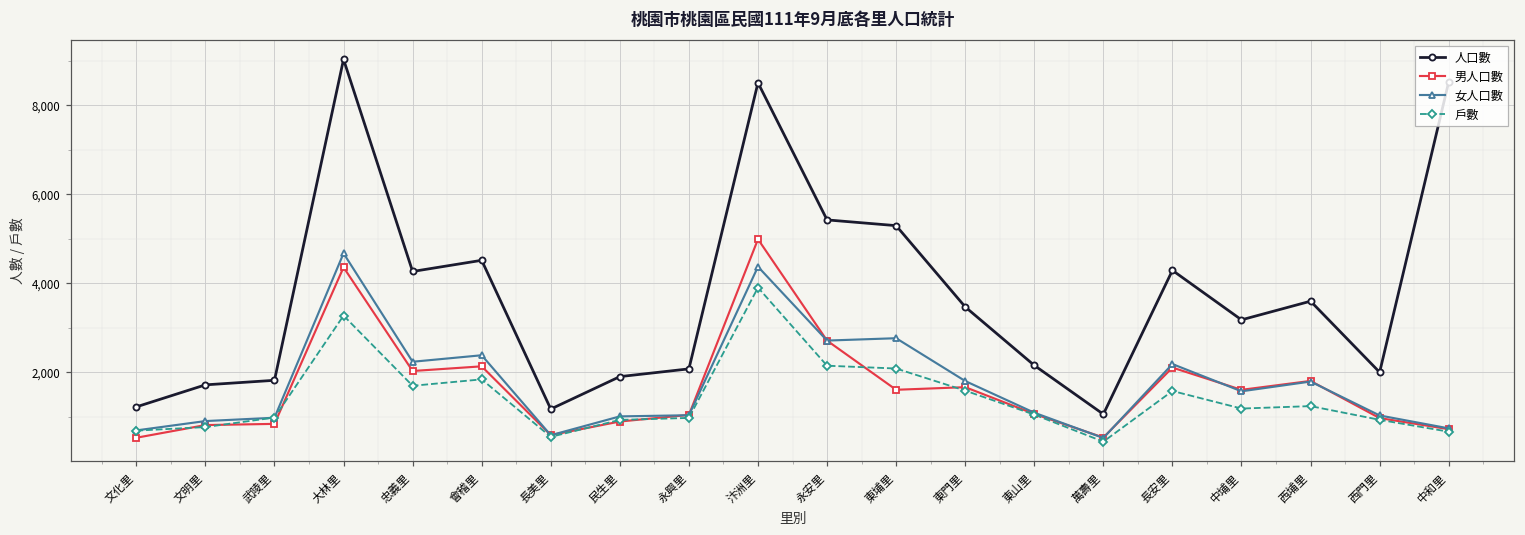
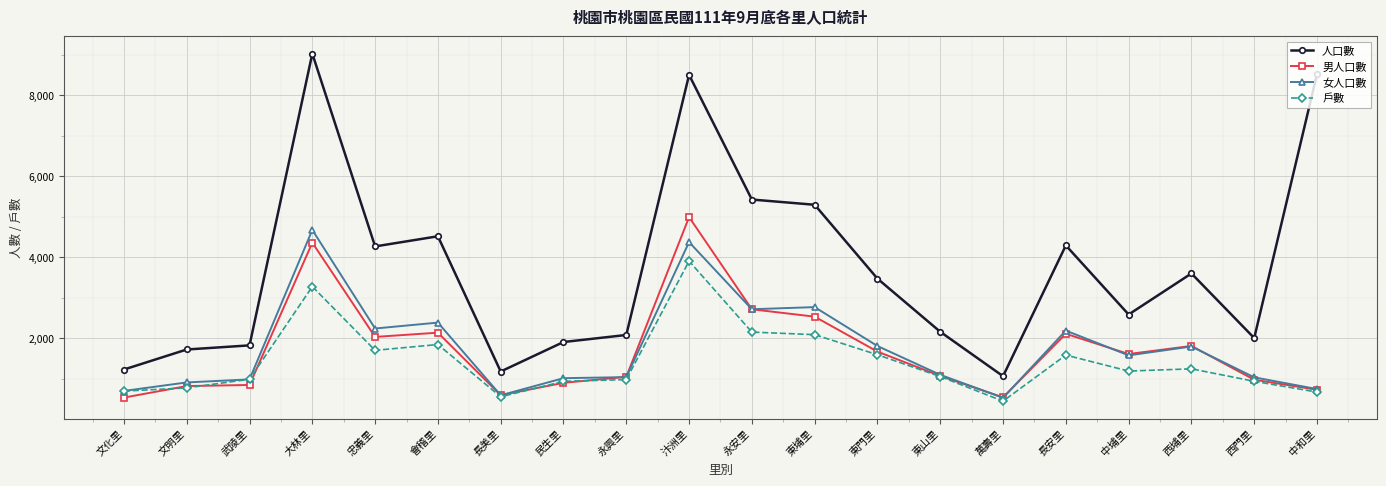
  {
    "人口數": {
      "文化里": "1,200",
      "文明里": "1,700",
      "武陵里": "1,800",
      "大林里": "9,000",
      "忠義里": "4,300",
      "會稽里": "4,500",
      "長美里": "1,200",
      "民生里": "1,900",
      "永興里": "2,100",
      "汴洲里": "8,500",
      "永安里": "5,400",
      "東埔里": "5,300",
      "東門里": "3,500",
      "東山里": "2,200",
      "萬壽里": "1,100",
      "長安里": "4,300",
-     "中埔里": "3,200",
+     "中埔里": "2,600",
      "西埔里": "3,600",
      "西門里": "2,000"
    },
    "男人口數": {
      "文化里": "500",
      "武陵里": "800",
      "大林里": "4,400",
      "忠義里": "2,000",
      "會稽里": "2,100",
      "汴洲里": "5,000",
-     "東埔里": "1,600",
+     "東埔里": "2,500",
      "東門里": "1,700",
      "長安里": "2,100"
    }
  }
